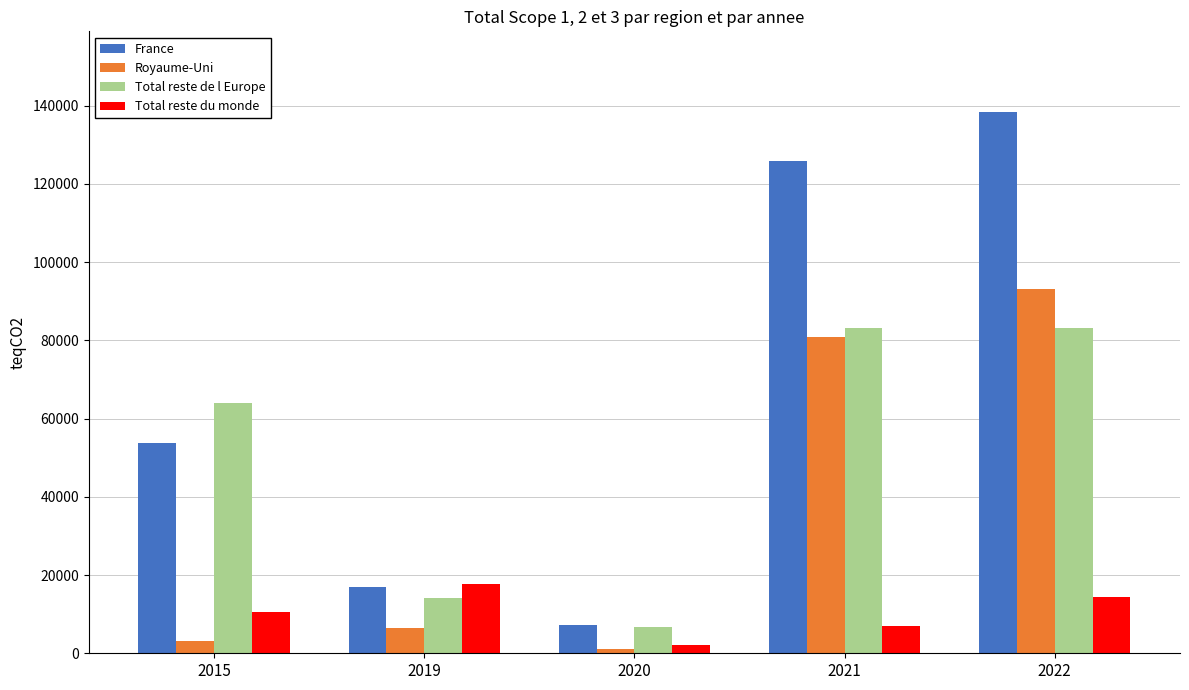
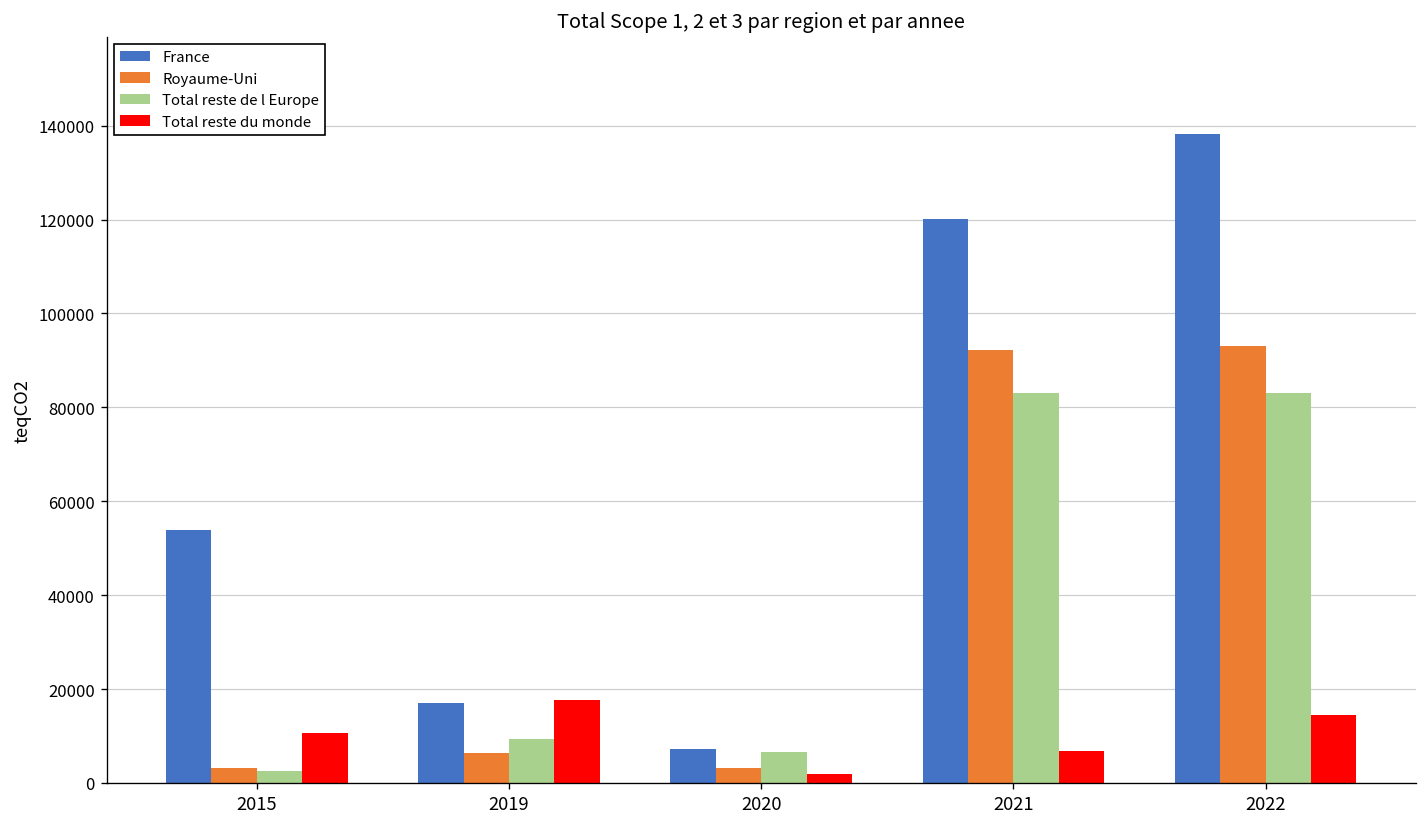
  {
    "France": {
      "2015": 54000,
      "2019": 17000,
      "2020": 7000,
-     "2021": 126000,
+     "2021": 120000,
      "2022": 138000
    },
    "Royaume-Uni": {
      "2015": 3000,
      "2019": 6000,
-     "2020": 1000,
-     "2021": 81000,
+     "2020": 3000,
+     "2021": 92000,
      "2022": 93000
    },
    "Total reste de l Europe": {
-     "2015": 64000,
-     "2019": 14000,
+     "2015": 2000,
+     "2019": 9000,
      "2020": 7000,
      "2021": 83000,
      "2022": 83000
    },
    "Total reste du monde": {
      "2015": 11000,
      "2019": 18000,
      "2020": 2000,
      "2021": 7000,
      "2022": 14000
    }
  }
